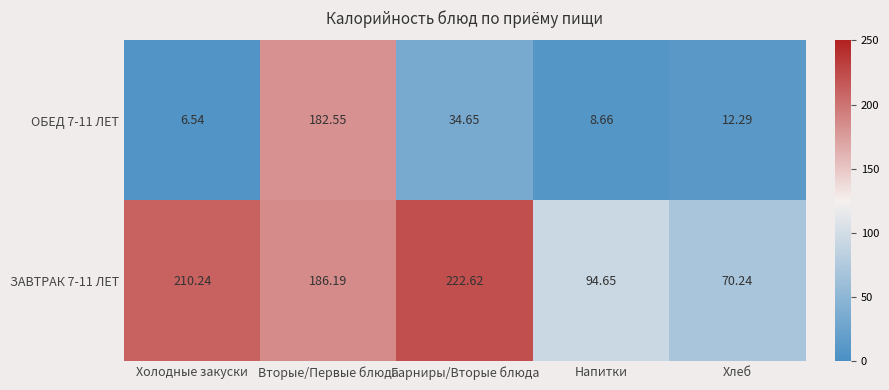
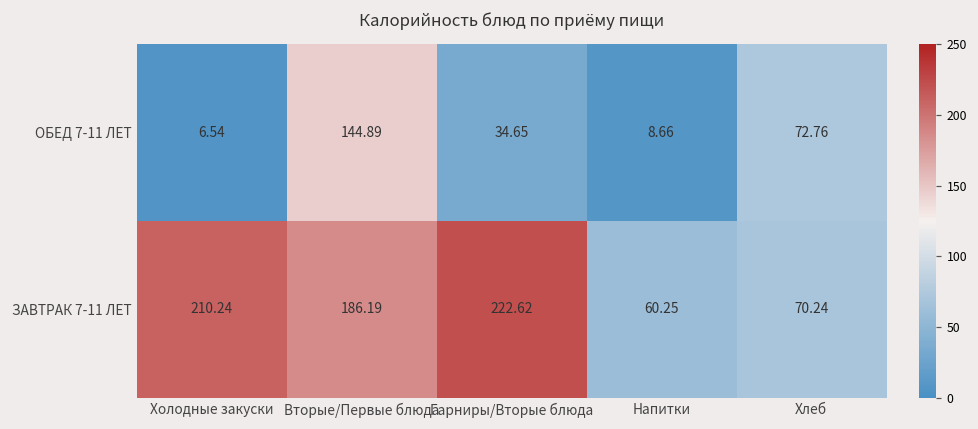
  {
    "ОБЕД 7-11 ЛЕТ": {
      "Холодные закуски": 6.54,
-     "Вторые/Первые блюда": 182.55,
+     "Вторые/Первые блюда": 144.89,
      "Гарниры/Вторые блюда": 34.65,
      "Напитки": 8.66,
-     "Хлеб": 12.29
+     "Хлеб": 72.76
    },
    "ЗАВТРАК 7-11 ЛЕТ": {
      "Холодные закуски": 210.24,
      "Вторые/Первые блюда": 186.19,
      "Гарниры/Вторые блюда": 222.62,
-     "Напитки": 94.65,
+     "Напитки": 60.25,
      "Хлеб": 70.24
    }
  }
